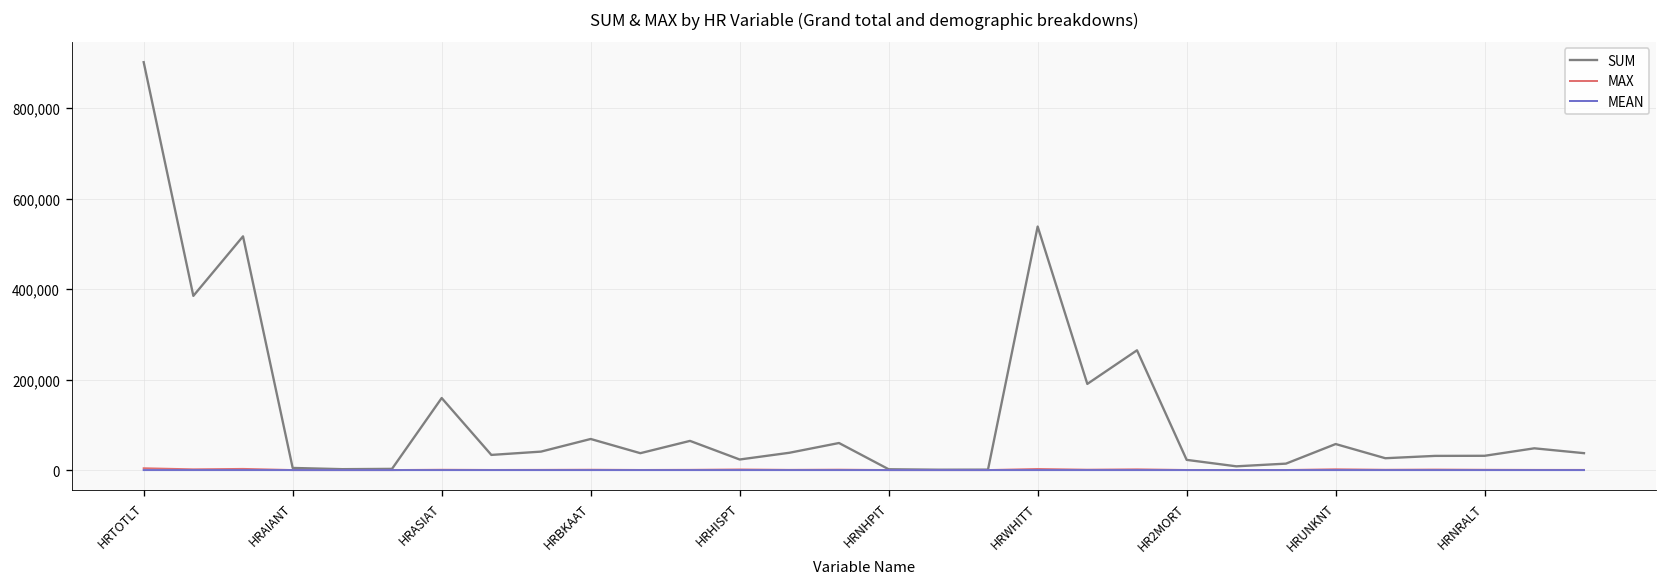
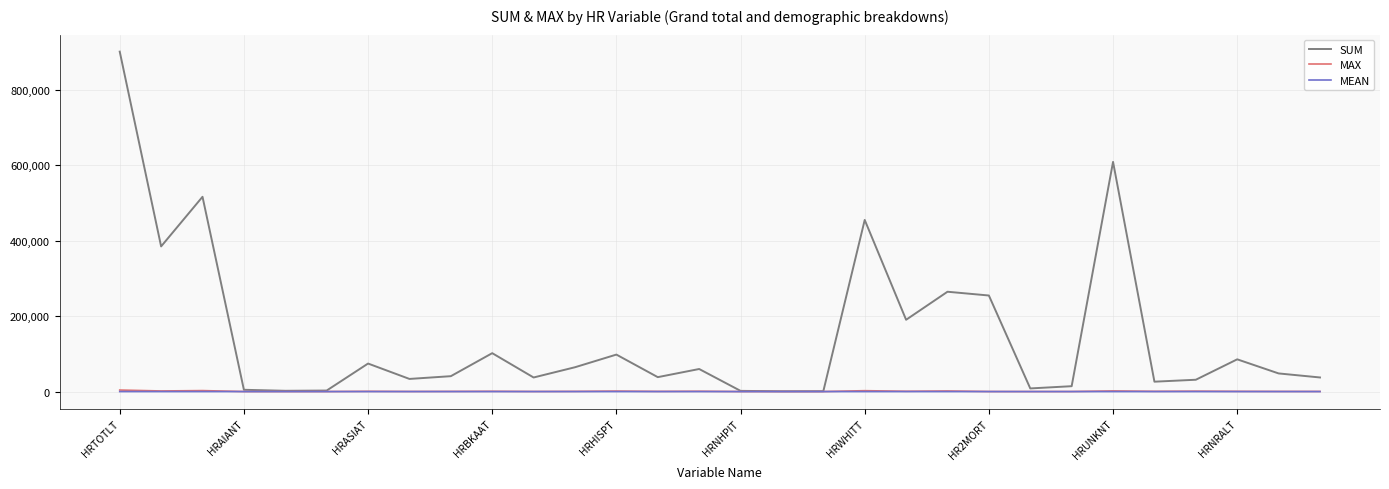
  {
    "SUM": {
      "HRTOTLT": "900,000",
-     "HRASIAT": "160,000",
-     "HRBKAAT": "70,000",
-     "HRHISPT": "20,000",
-     "HRWHITT": "540,000",
-     "HR2MORT": "20,000",
-     "HRUNKNT": "60,000",
-     "HRNRALT": "30,000"
+     "HRASIAT": "70,000",
+     "HRBKAAT": "100,000",
+     "HRHISPT": "100,000",
+     "HRWHITT": "460,000",
+     "HR2MORT": "250,000",
+     "HRUNKNT": "610,000",
+     "HRNRALT": "90,000"
    }
  }
